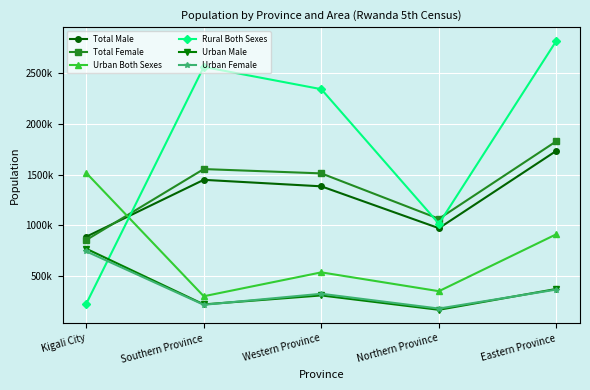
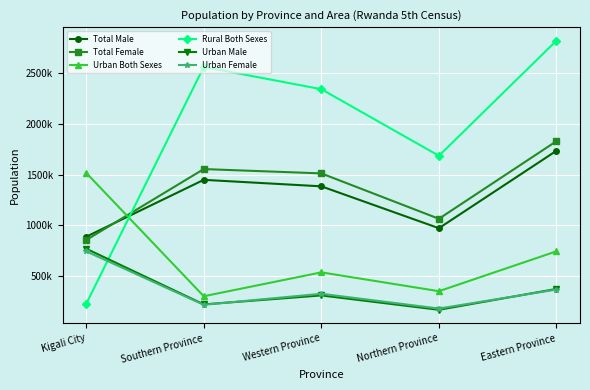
  {
    "Urban Both Sexes": {
      "Kigali City": 1520000,
      "Southern Province": 300000,
      "Western Province": 540000,
      "Northern Province": 350000,
-     "Eastern Province": 910000
+     "Eastern Province": 750000
    },
    "Rural Both Sexes": {
      "Kigali City": 230000,
      "Western Province": 2340000,
-     "Northern Province": 1020000,
+     "Northern Province": 1680000,
      "Eastern Province": 2820000
    },
    "Urban Female": {
      "Kigali City": 750000
    }
  }
